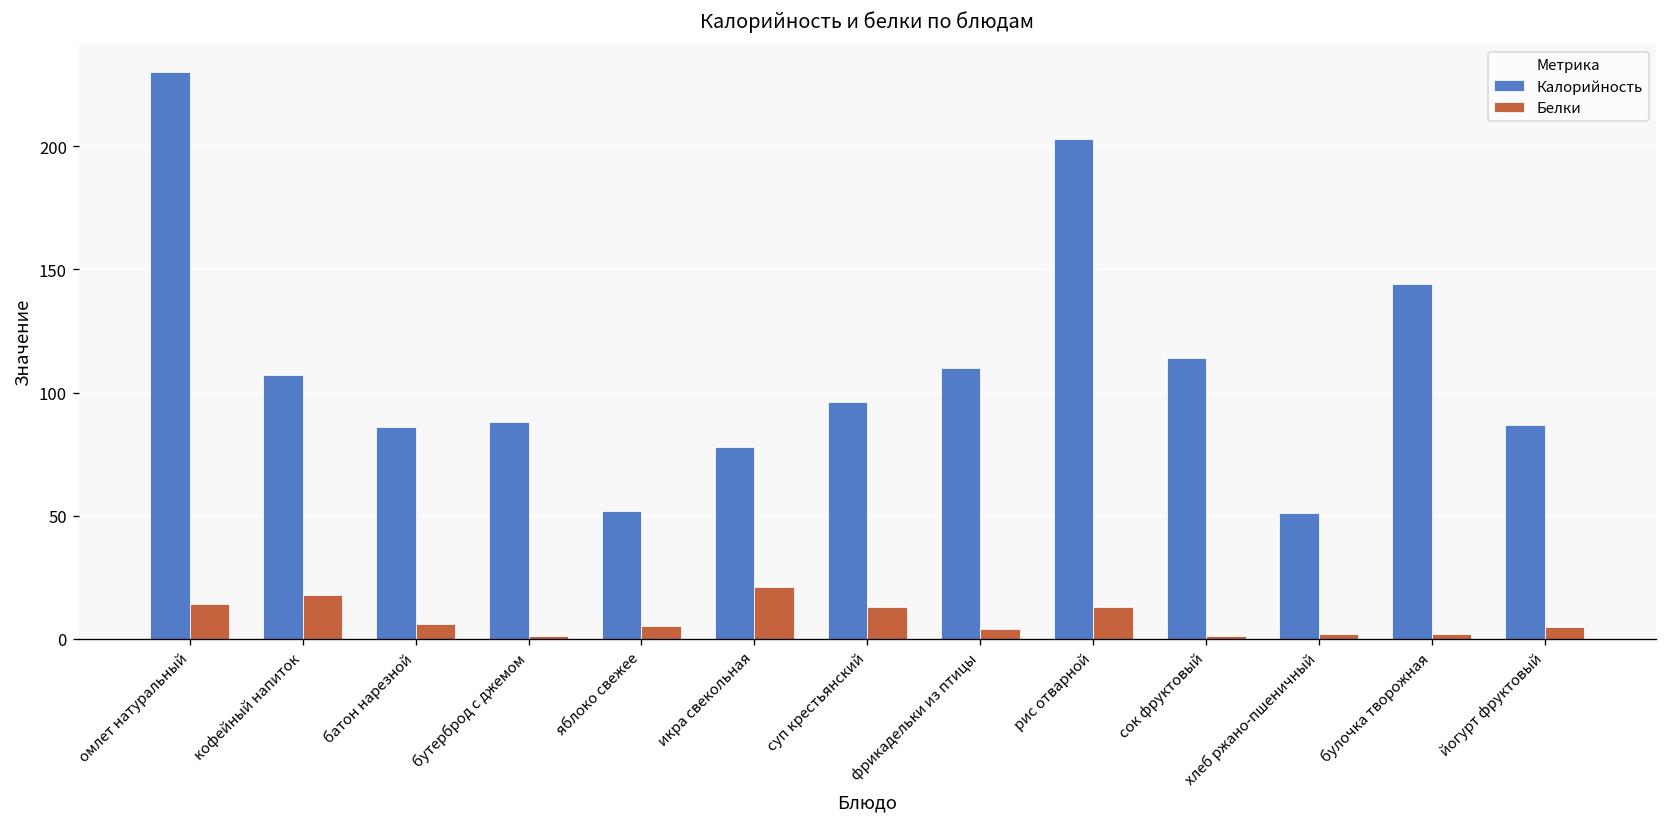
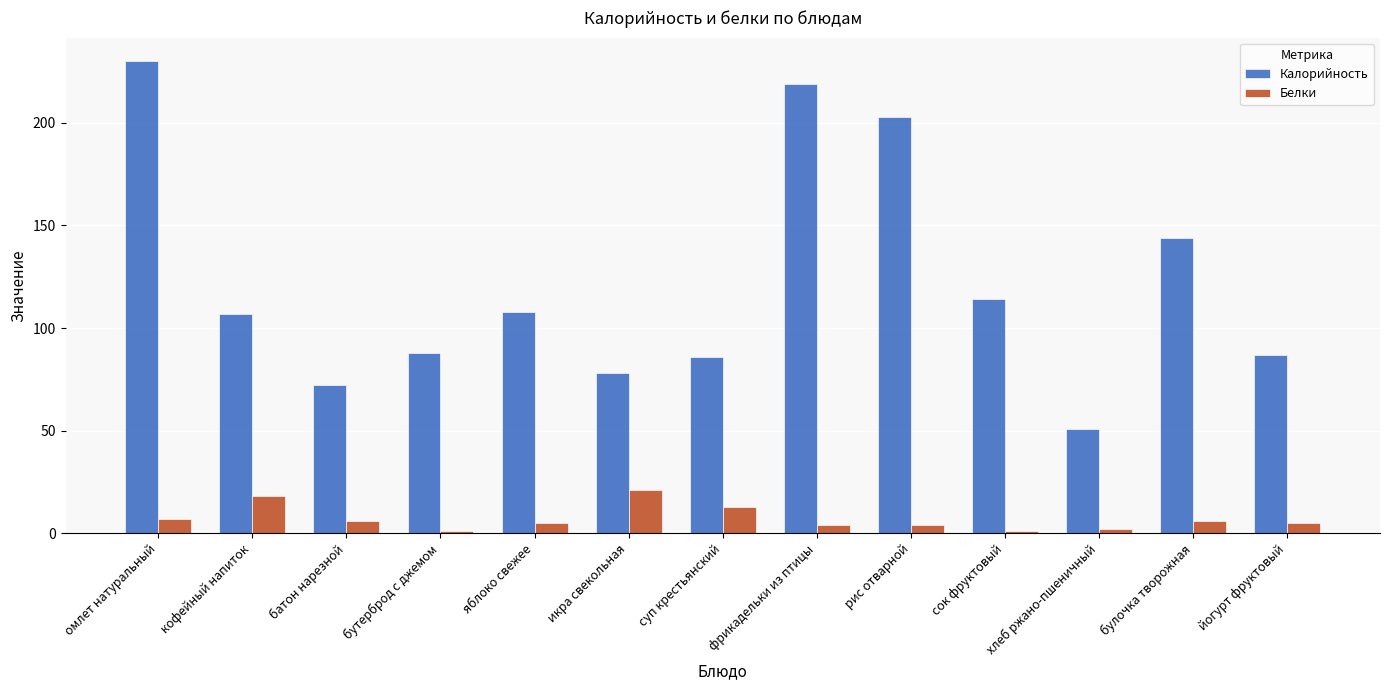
  {
    "Калорийность": {
      "омлет натуральный": 230,
      "кофейный напиток": 107,
-     "батон нарезной": 86,
+     "батон нарезной": 72,
      "бутерброд с джемом": 88,
-     "яблоко свежее": 52,
+     "яблоко свежее": 108,
      "икра свекольная": 78,
-     "суп крестьянский": 96,
-     "фрикадельки из птицы": 110,
+     "суп крестьянский": 86,
+     "фрикадельки из птицы": 219,
      "рис отварной": 203,
      "сок фруктовый": 114,
      "хлеб ржано-пшеничный": 51,
      "булочка творожная": 144,
      "йогурт фруктовый": 87
    },
    "Белки": {
-     "омлет натуральный": 14,
+     "омлет натуральный": 7,
      "кофейный напиток": 18,
      "батон нарезной": 6,
      "яблоко свежее": 5,
      "икра свекольная": 21,
      "суп крестьянский": 13,
      "фрикадельки из птицы": 4,
-     "рис отварной": 13,
+     "рис отварной": 4,
      "хлеб ржано-пшеничный": 2,
-     "булочка творожная": 2,
+     "булочка творожная": 6,
      "йогурт фруктовый": 5
    }
  }
